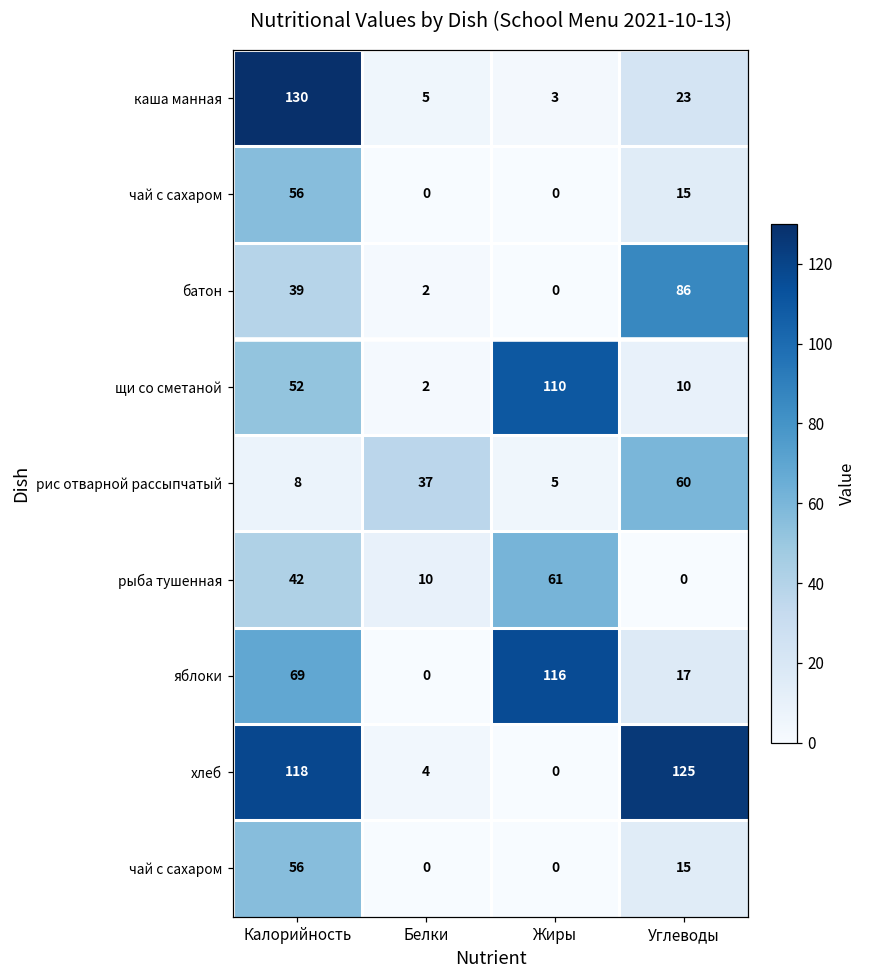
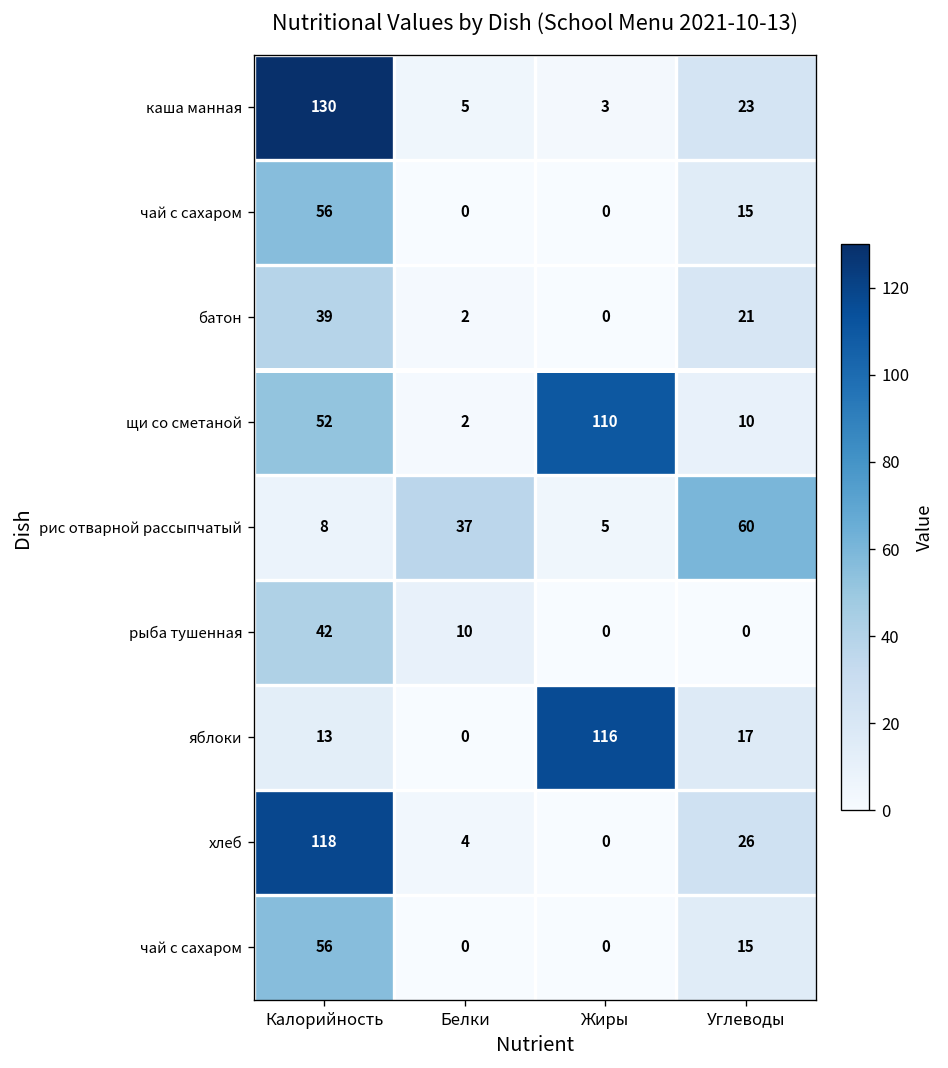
  {
    "каша манная": {
      "Калорийность": 130,
      "Белки": 5,
      "Жиры": 3,
      "Углеводы": 23
    },
    "батон": {
      "Калорийность": 39,
      "Белки": 2,
      "Жиры": 0,
-     "Углеводы": 86
+     "Углеводы": 21
    },
    "щи со сметаной": {
      "Калорийность": 52,
      "Белки": 2,
      "Жиры": 110,
      "Углеводы": 10
    },
    "рис отварной рассыпчатый": {
      "Калорийность": 8,
      "Белки": 37,
      "Жиры": 5,
      "Углеводы": 60
    },
    "рыба тушенная": {
      "Калорийность": 42,
      "Белки": 10,
-     "Жиры": 61,
+     "Жиры": 0,
      "Углеводы": 0
    },
    "яблоки": {
-     "Калорийность": 69,
+     "Калорийность": 13,
      "Белки": 0,
      "Жиры": 116,
      "Углеводы": 17
    },
    "хлеб": {
      "Калорийность": 118,
      "Белки": 4,
      "Жиры": 0,
-     "Углеводы": 125
+     "Углеводы": 26
    }
  }
